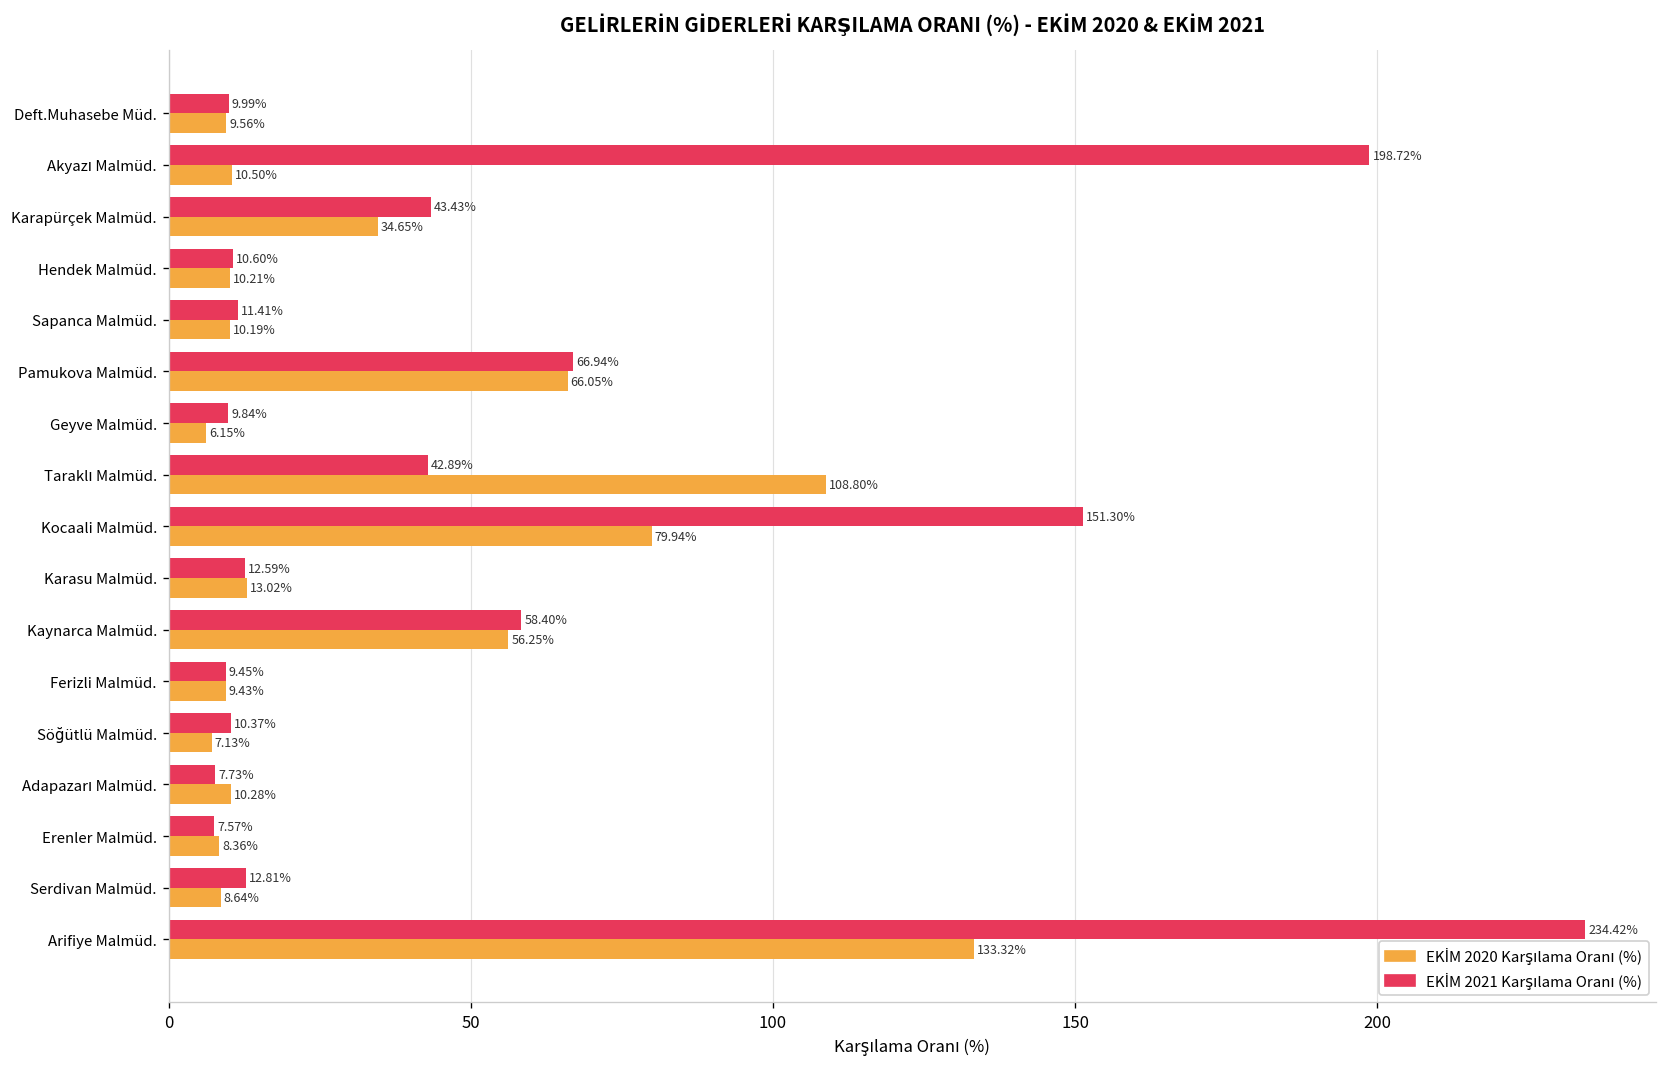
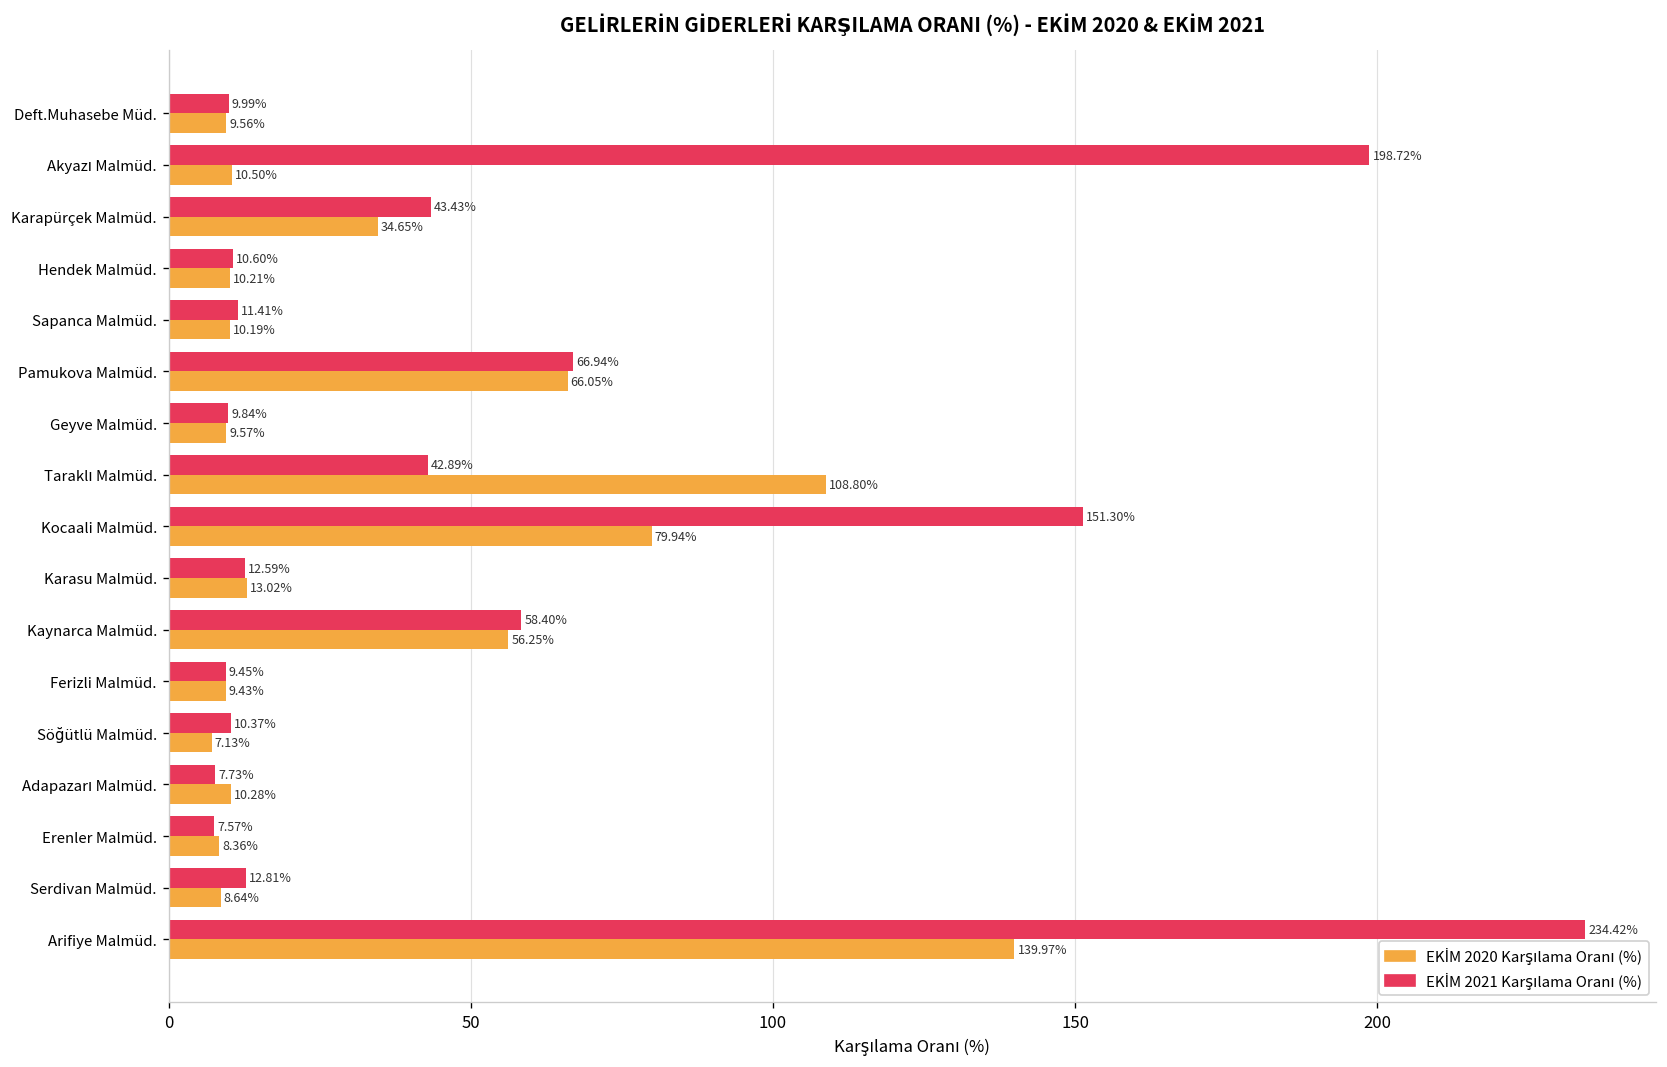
  {
    "EKİM 2020 Karşılama Oranı (%)": {
      "Deft.Muhasebe Müd.": "9.56%",
      "Akyazı Malmüd.": "10.50%",
      "Karapürçek Malmüd.": "34.65%",
      "Hendek Malmüd.": "10.21%",
      "Sapanca Malmüd.": "10.19%",
      "Pamukova Malmüd.": "66.05%",
-     "Geyve Malmüd.": "6.15%",
+     "Geyve Malmüd.": "9.57%",
      "Taraklı Malmüd.": "108.80%",
      "Kocaali Malmüd.": "79.94%",
      "Karasu Malmüd.": "13.02%",
      "Kaynarca Malmüd.": "56.25%",
      "Ferizli Malmüd.": "9.43%",
      "Söğütlü Malmüd.": "7.13%",
      "Adapazarı Malmüd.": "10.28%",
      "Erenler Malmüd.": "8.36%",
      "Serdivan Malmüd.": "8.64%",
-     "Arifiye Malmüd.": "133.32%"
+     "Arifiye Malmüd.": "139.97%"
    },
    "EKİM 2021 Karşılama Oranı (%)": {
      "Deft.Muhasebe Müd.": "9.99%",
      "Akyazı Malmüd.": "198.72%",
      "Karapürçek Malmüd.": "43.43%",
      "Hendek Malmüd.": "10.60%",
      "Sapanca Malmüd.": "11.41%",
      "Pamukova Malmüd.": "66.94%",
      "Geyve Malmüd.": "9.84%",
      "Taraklı Malmüd.": "42.89%",
      "Kocaali Malmüd.": "151.30%",
      "Karasu Malmüd.": "12.59%",
      "Kaynarca Malmüd.": "58.40%",
      "Ferizli Malmüd.": "9.45%",
      "Söğütlü Malmüd.": "10.37%",
      "Adapazarı Malmüd.": "7.73%",
      "Erenler Malmüd.": "7.57%",
      "Serdivan Malmüd.": "12.81%",
      "Arifiye Malmüd.": "234.42%"
    }
  }
